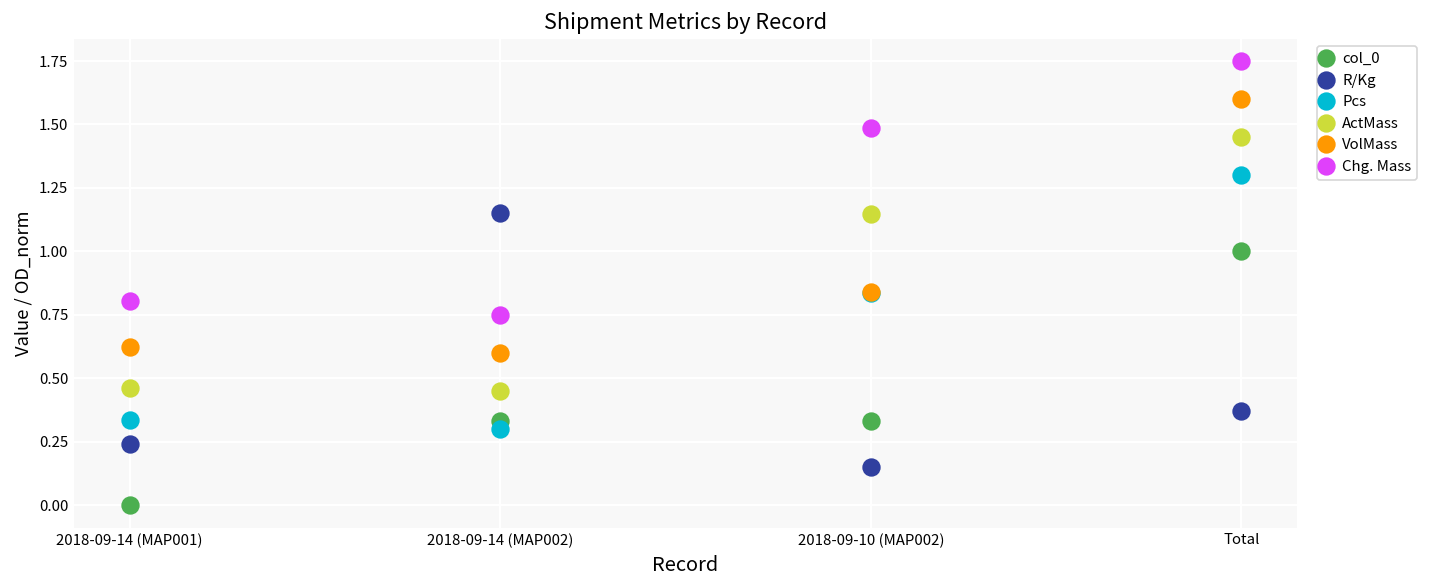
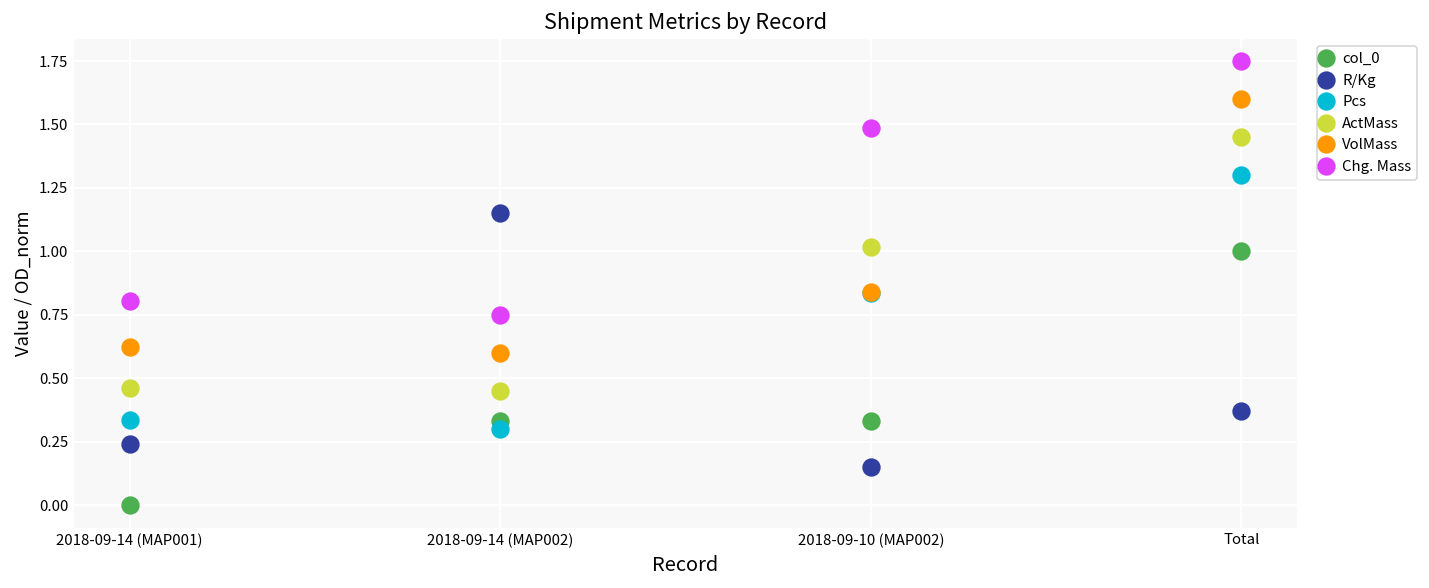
  {
    "col_0": {
      "2018-09-14 (MAP001)": 0.00,
      "2018-09-14 (MAP002)": 0.33,
      "2018-09-10 (MAP002)": 0.33,
      "Total": 1.00
    },
    "R/Kg": {
      "2018-09-14 (MAP001)": 0.24,
      "2018-09-14 (MAP002)": 1.15,
      "2018-09-10 (MAP002)": 0.15,
      "Total": 0.37
    },
    "Pcs": {
      "2018-09-14 (MAP001)": 0.34,
      "2018-09-14 (MAP002)": 0.30,
      "Total": 1.30
    },
    "ActMass": {
      "2018-09-14 (MAP001)": 0.46,
      "2018-09-14 (MAP002)": 0.45,
-     "2018-09-10 (MAP002)": 1.15,
+     "2018-09-10 (MAP002)": 1.02,
      "Total": 1.45
    },
    "VolMass": {
      "2018-09-14 (MAP001)": 0.62,
      "2018-09-14 (MAP002)": 0.60,
      "Total": 1.60
    },
    "Chg. Mass": {
      "2018-09-14 (MAP001)": 0.80,
      "2018-09-14 (MAP002)": 0.75,
      "2018-09-10 (MAP002)": 1.49,
      "Total": 1.75
    }
  }
